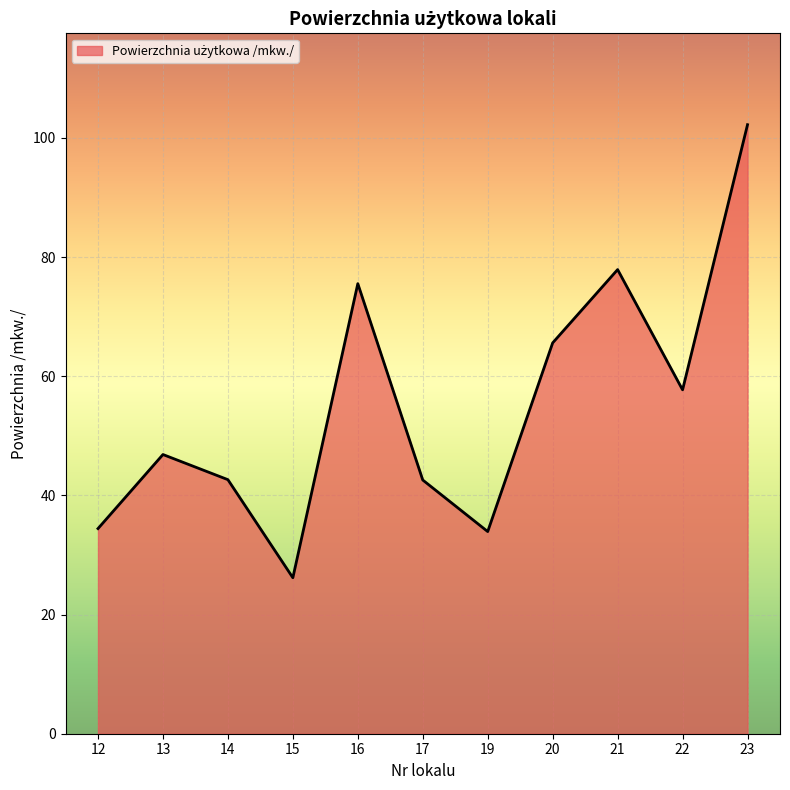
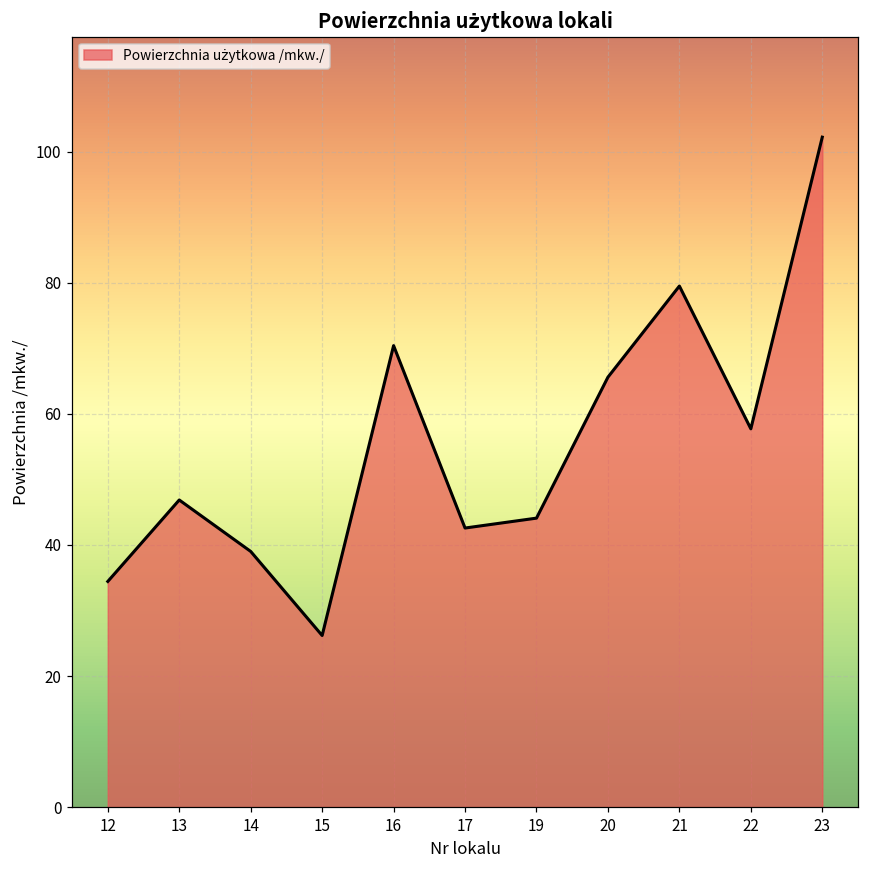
  {
    "12": 34,
    "13": 47,
-   "14": 43,
+   "14": 39,
    "15": 26,
-   "16": 76,
+   "16": 70,
    "17": 43,
-   "19": 34,
+   "19": 44,
    "20": 66,
-   "21": 78,
+   "21": 80,
    "22": 58,
    "23": 102
  }
